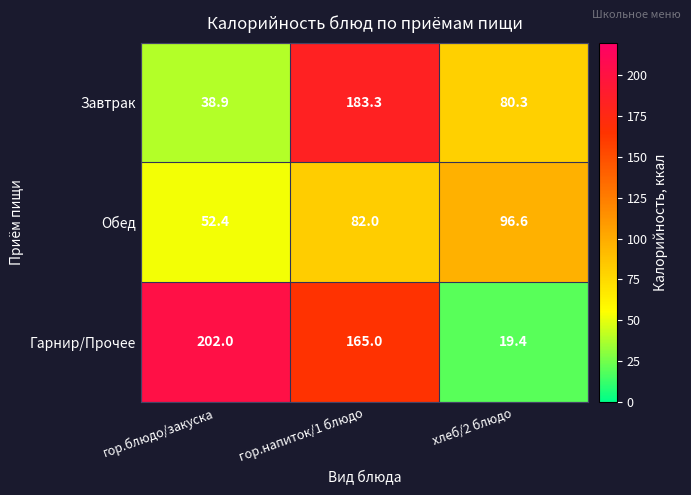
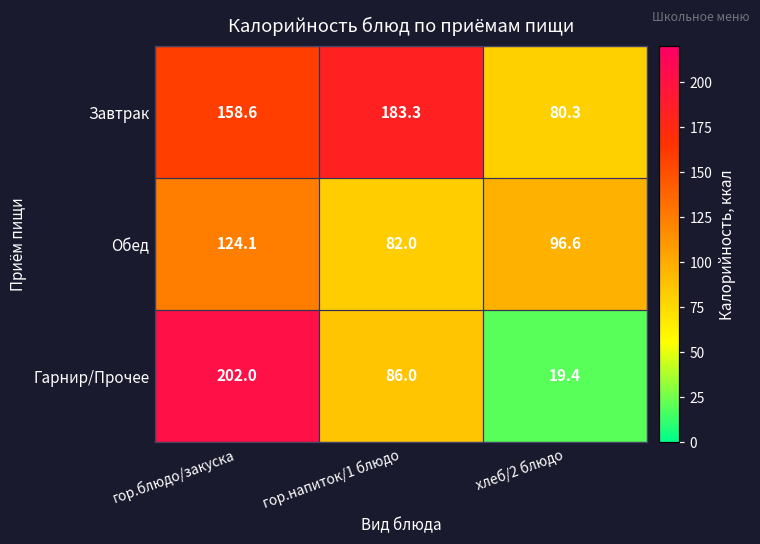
  {
    "Завтрак": {
-     "гор.блюдо/закуска": 38.9,
+     "гор.блюдо/закуска": 158.6,
      "гор.напиток/1 блюдо": 183.3,
      "хлеб/2 блюдо": 80.3
    },
    "Обед": {
-     "гор.блюдо/закуска": 52.4,
+     "гор.блюдо/закуска": 124.1,
      "гор.напиток/1 блюдо": 82.0,
      "хлеб/2 блюдо": 96.6
    },
    "Гарнир/Прочее": {
      "гор.блюдо/закуска": 202.0,
-     "гор.напиток/1 блюдо": 165.0,
+     "гор.напиток/1 блюдо": 86.0,
      "хлеб/2 блюдо": 19.4
    }
  }
